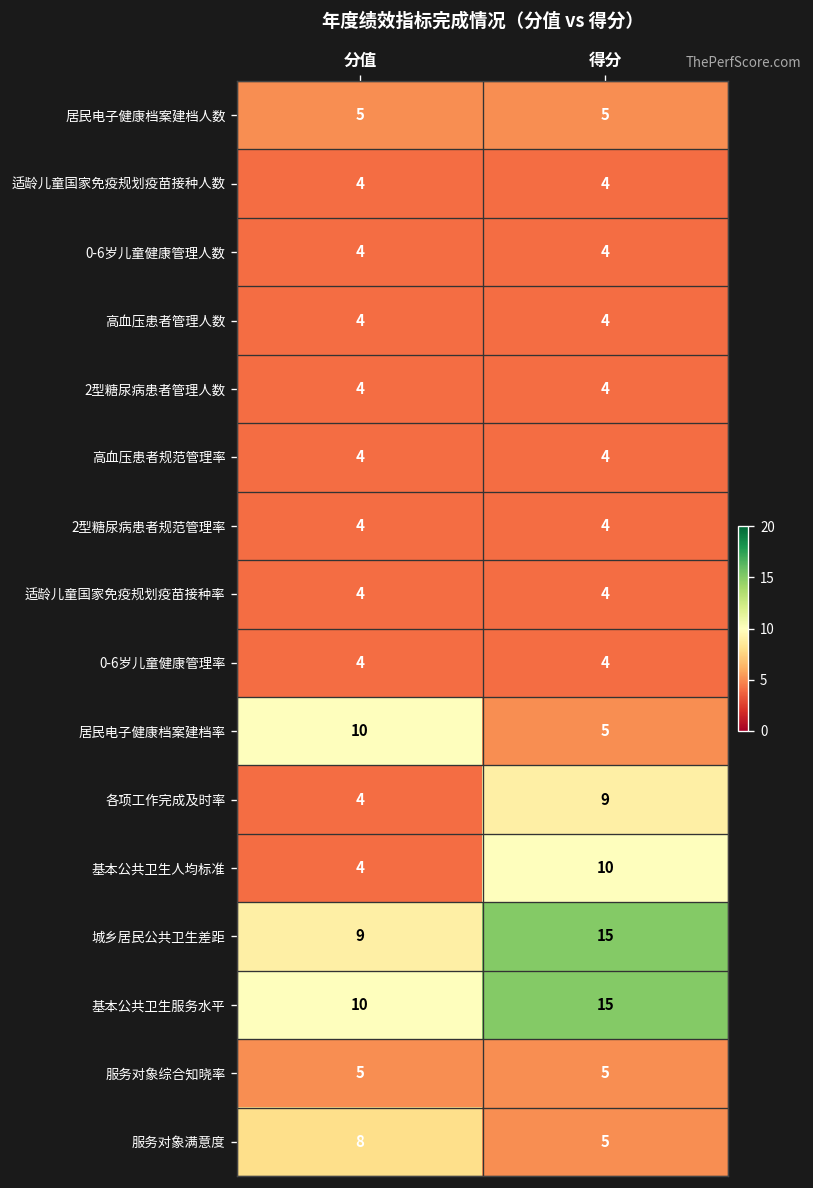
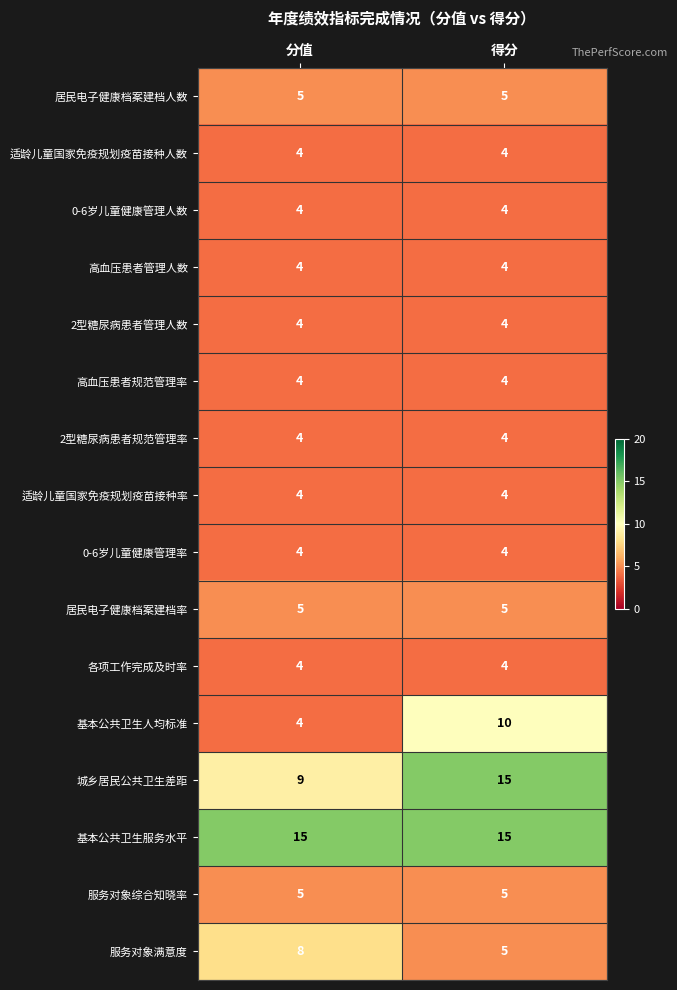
  {
    "居民电子健康档案建档人数": {
      "分值": 5,
      "得分": 5
    },
    "适龄儿童国家免疫规划疫苗接种人数": {
      "分值": 4,
      "得分": 4
    },
    "0-6岁儿童健康管理人数": {
      "分值": 4,
      "得分": 4
    },
    "高血压患者管理人数": {
      "分值": 4,
      "得分": 4
    },
    "2型糖尿病患者管理人数": {
      "分值": 4,
      "得分": 4
    },
    "高血压患者规范管理率": {
      "分值": 4,
      "得分": 4
    },
    "2型糖尿病患者规范管理率": {
      "分值": 4,
      "得分": 4
    },
    "适龄儿童国家免疫规划疫苗接种率": {
      "分值": 4,
      "得分": 4
    },
    "0-6岁儿童健康管理率": {
      "分值": 4,
      "得分": 4
    },
    "居民电子健康档案建档率": {
-     "分值": 10,
+     "分值": 5,
      "得分": 5
    },
    "各项工作完成及时率": {
      "分值": 4,
-     "得分": 9
+     "得分": 4
    },
    "基本公共卫生人均标准": {
      "分值": 4,
      "得分": 10
    },
    "城乡居民公共卫生差距": {
      "分值": 9,
      "得分": 15
    },
    "基本公共卫生服务水平": {
-     "分值": 10,
+     "分值": 15,
      "得分": 15
    },
    "服务对象综合知晓率": {
      "分值": 5,
      "得分": 5
    },
    "服务对象满意度": {
      "分值": 8,
      "得分": 5
    }
  }
